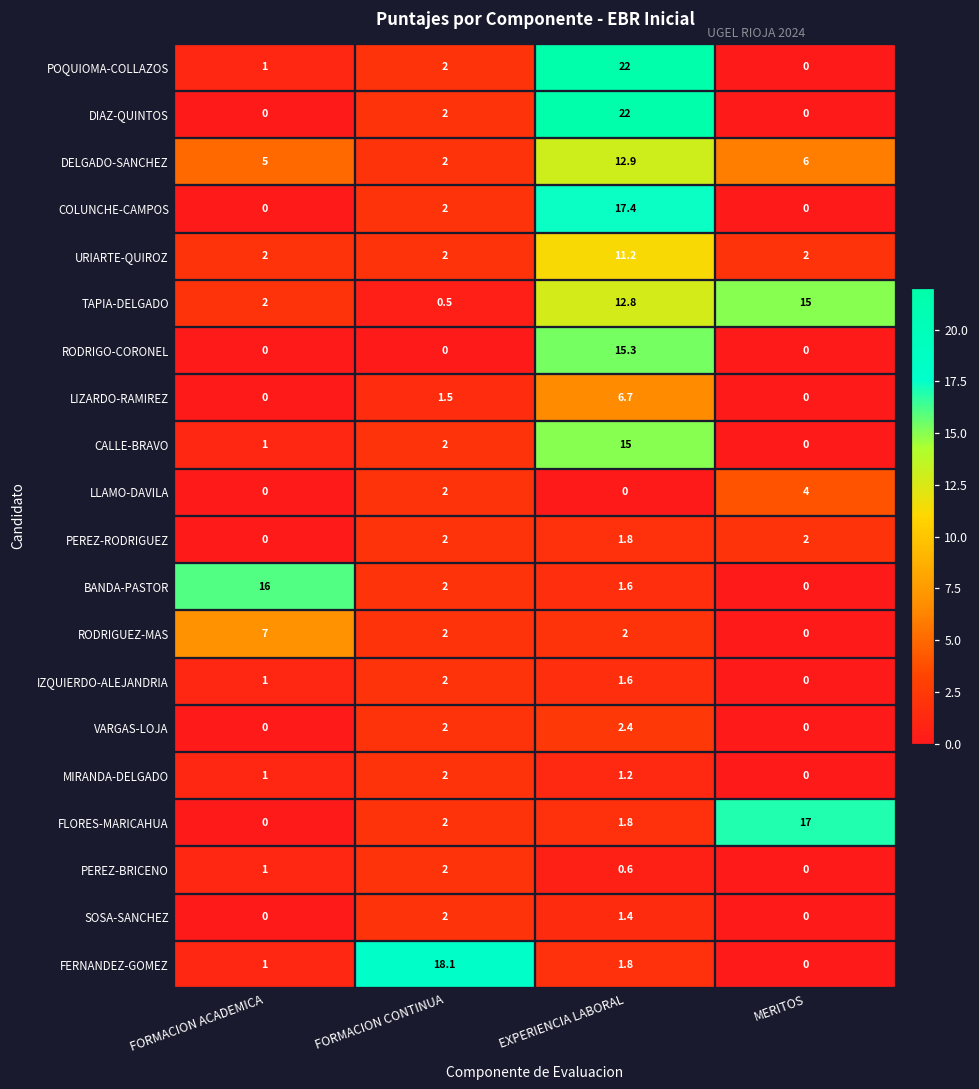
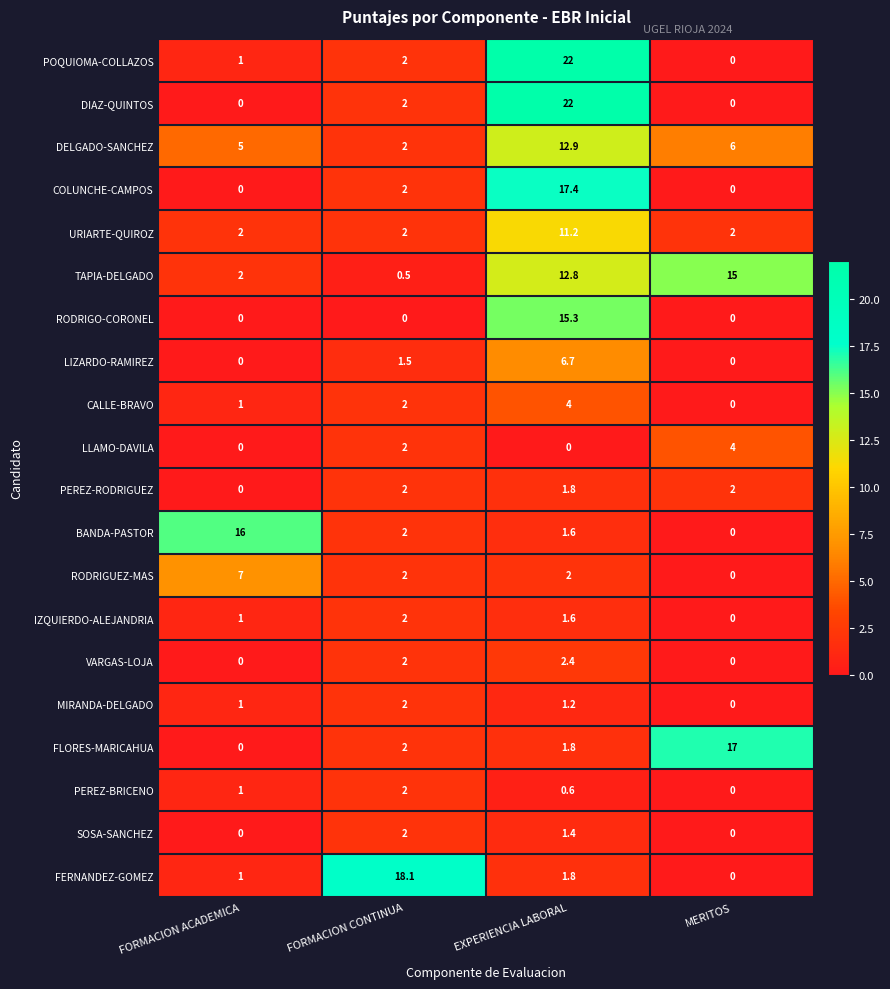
  {
    "POQUIOMA-COLLAZOS": {
      "FORMACION ACADEMICA": 1,
      "FORMACION CONTINUA": 2,
      "EXPERIENCIA LABORAL": 22,
      "MERITOS": 0
    },
    "DIAZ-QUINTOS": {
      "FORMACION ACADEMICA": 0,
      "FORMACION CONTINUA": 2,
      "EXPERIENCIA LABORAL": 22,
      "MERITOS": 0
    },
    "DELGADO-SANCHEZ": {
      "FORMACION ACADEMICA": 5,
      "FORMACION CONTINUA": 2,
      "EXPERIENCIA LABORAL": 12.9,
      "MERITOS": 6
    },
    "COLUNCHE-CAMPOS": {
      "FORMACION ACADEMICA": 0,
      "FORMACION CONTINUA": 2,
      "EXPERIENCIA LABORAL": 17.4,
      "MERITOS": 0
    },
    "URIARTE-QUIROZ": {
      "FORMACION ACADEMICA": 2,
      "FORMACION CONTINUA": 2,
      "EXPERIENCIA LABORAL": 11.2,
      "MERITOS": 2
    },
    "TAPIA-DELGADO": {
      "FORMACION ACADEMICA": 2,
      "FORMACION CONTINUA": 0.5,
      "EXPERIENCIA LABORAL": 12.8,
      "MERITOS": 15
    },
    "RODRIGO-CORONEL": {
      "FORMACION ACADEMICA": 0,
      "FORMACION CONTINUA": 0,
      "EXPERIENCIA LABORAL": 15.3,
      "MERITOS": 0
    },
    "LIZARDO-RAMIREZ": {
      "FORMACION ACADEMICA": 0,
      "FORMACION CONTINUA": 1.5,
      "EXPERIENCIA LABORAL": 6.7,
      "MERITOS": 0
    },
    "CALLE-BRAVO": {
      "FORMACION ACADEMICA": 1,
      "FORMACION CONTINUA": 2,
-     "EXPERIENCIA LABORAL": 15,
+     "EXPERIENCIA LABORAL": 4,
      "MERITOS": 0
    },
    "LLAMO-DAVILA": {
      "FORMACION ACADEMICA": 0,
      "FORMACION CONTINUA": 2,
      "EXPERIENCIA LABORAL": 0,
      "MERITOS": 4
    },
    "PEREZ-RODRIGUEZ": {
      "FORMACION ACADEMICA": 0,
      "FORMACION CONTINUA": 2,
      "EXPERIENCIA LABORAL": 1.8,
      "MERITOS": 2
    },
    "BANDA-PASTOR": {
      "FORMACION ACADEMICA": 16,
      "FORMACION CONTINUA": 2,
      "EXPERIENCIA LABORAL": 1.6,
      "MERITOS": 0
    },
    "RODRIGUEZ-MAS": {
      "FORMACION ACADEMICA": 7,
      "FORMACION CONTINUA": 2,
      "EXPERIENCIA LABORAL": 2,
      "MERITOS": 0
    },
    "IZQUIERDO-ALEJANDRIA": {
      "FORMACION ACADEMICA": 1,
      "FORMACION CONTINUA": 2,
      "EXPERIENCIA LABORAL": 1.6,
      "MERITOS": 0
    },
    "VARGAS-LOJA": {
      "FORMACION ACADEMICA": 0,
      "FORMACION CONTINUA": 2,
      "EXPERIENCIA LABORAL": 2.4,
      "MERITOS": 0
    },
    "MIRANDA-DELGADO": {
      "FORMACION ACADEMICA": 1,
      "FORMACION CONTINUA": 2,
      "EXPERIENCIA LABORAL": 1.2,
      "MERITOS": 0
    },
    "FLORES-MARICAHUA": {
      "FORMACION ACADEMICA": 0,
      "FORMACION CONTINUA": 2,
      "EXPERIENCIA LABORAL": 1.8,
      "MERITOS": 17
    },
    "PEREZ-BRICENO": {
      "FORMACION ACADEMICA": 1,
      "FORMACION CONTINUA": 2,
      "EXPERIENCIA LABORAL": 0.6,
      "MERITOS": 0
    },
    "SOSA-SANCHEZ": {
      "FORMACION ACADEMICA": 0,
      "FORMACION CONTINUA": 2,
      "EXPERIENCIA LABORAL": 1.4,
      "MERITOS": 0
    },
    "FERNANDEZ-GOMEZ": {
      "FORMACION ACADEMICA": 1,
      "FORMACION CONTINUA": 18.1,
      "EXPERIENCIA LABORAL": 1.8,
      "MERITOS": 0
    }
  }
